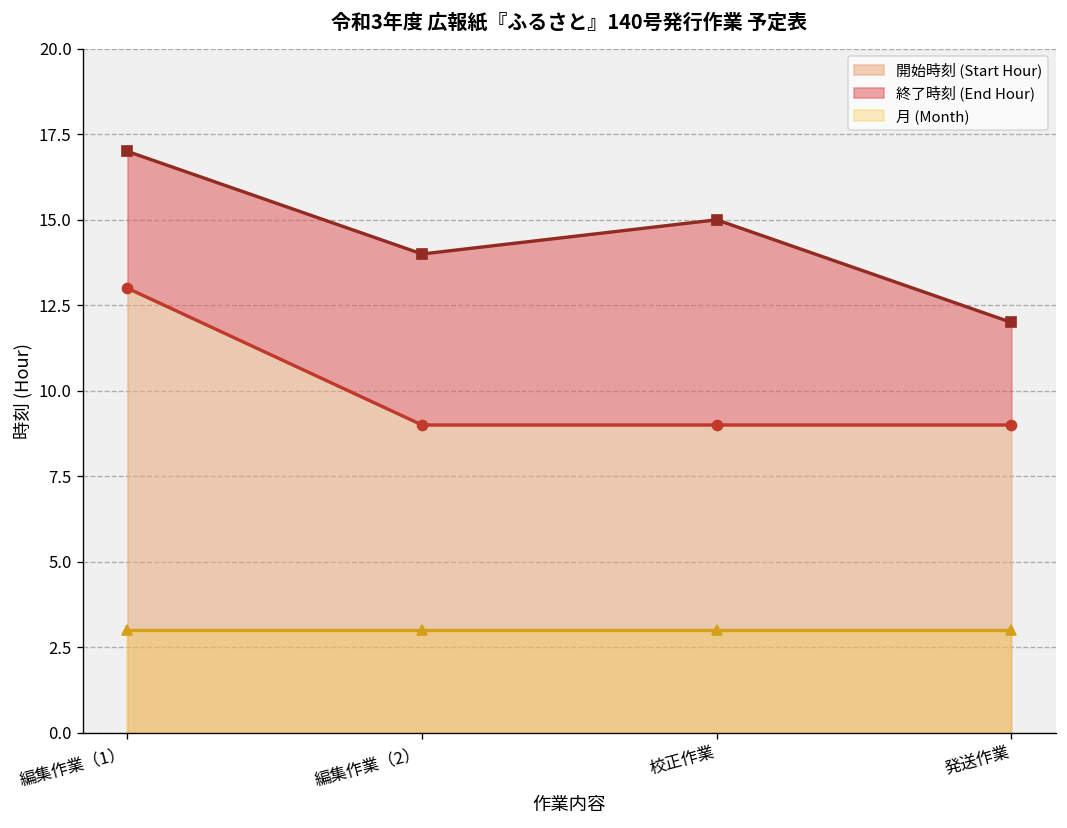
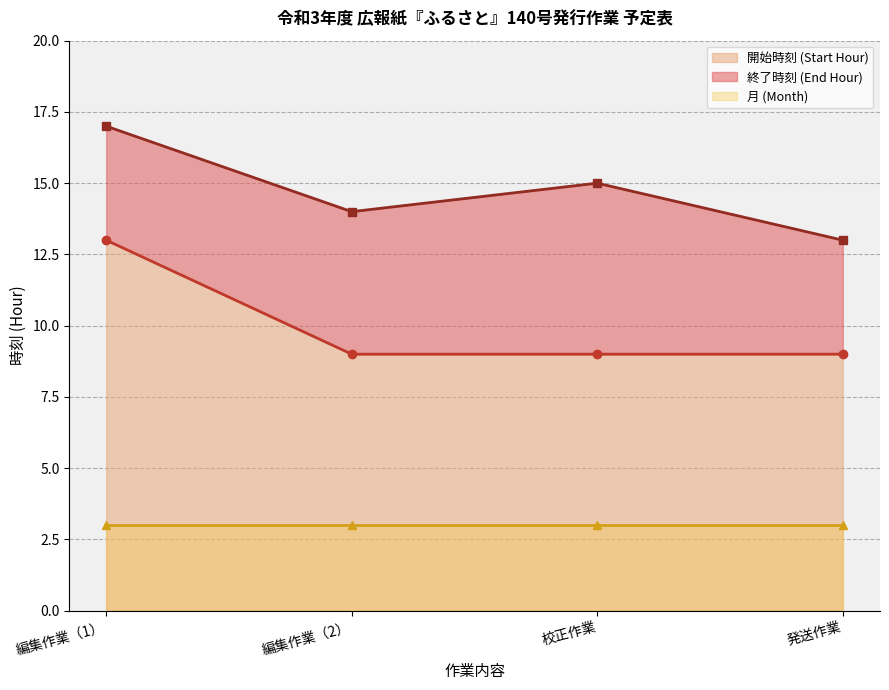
  {
    "終了時刻 (End Hour)": {
      "編集作業（1）": 17,
      "編集作業（2）": 14,
      "校正作業": 15,
-     "発送作業": 12
+     "発送作業": 13
    }
  }
